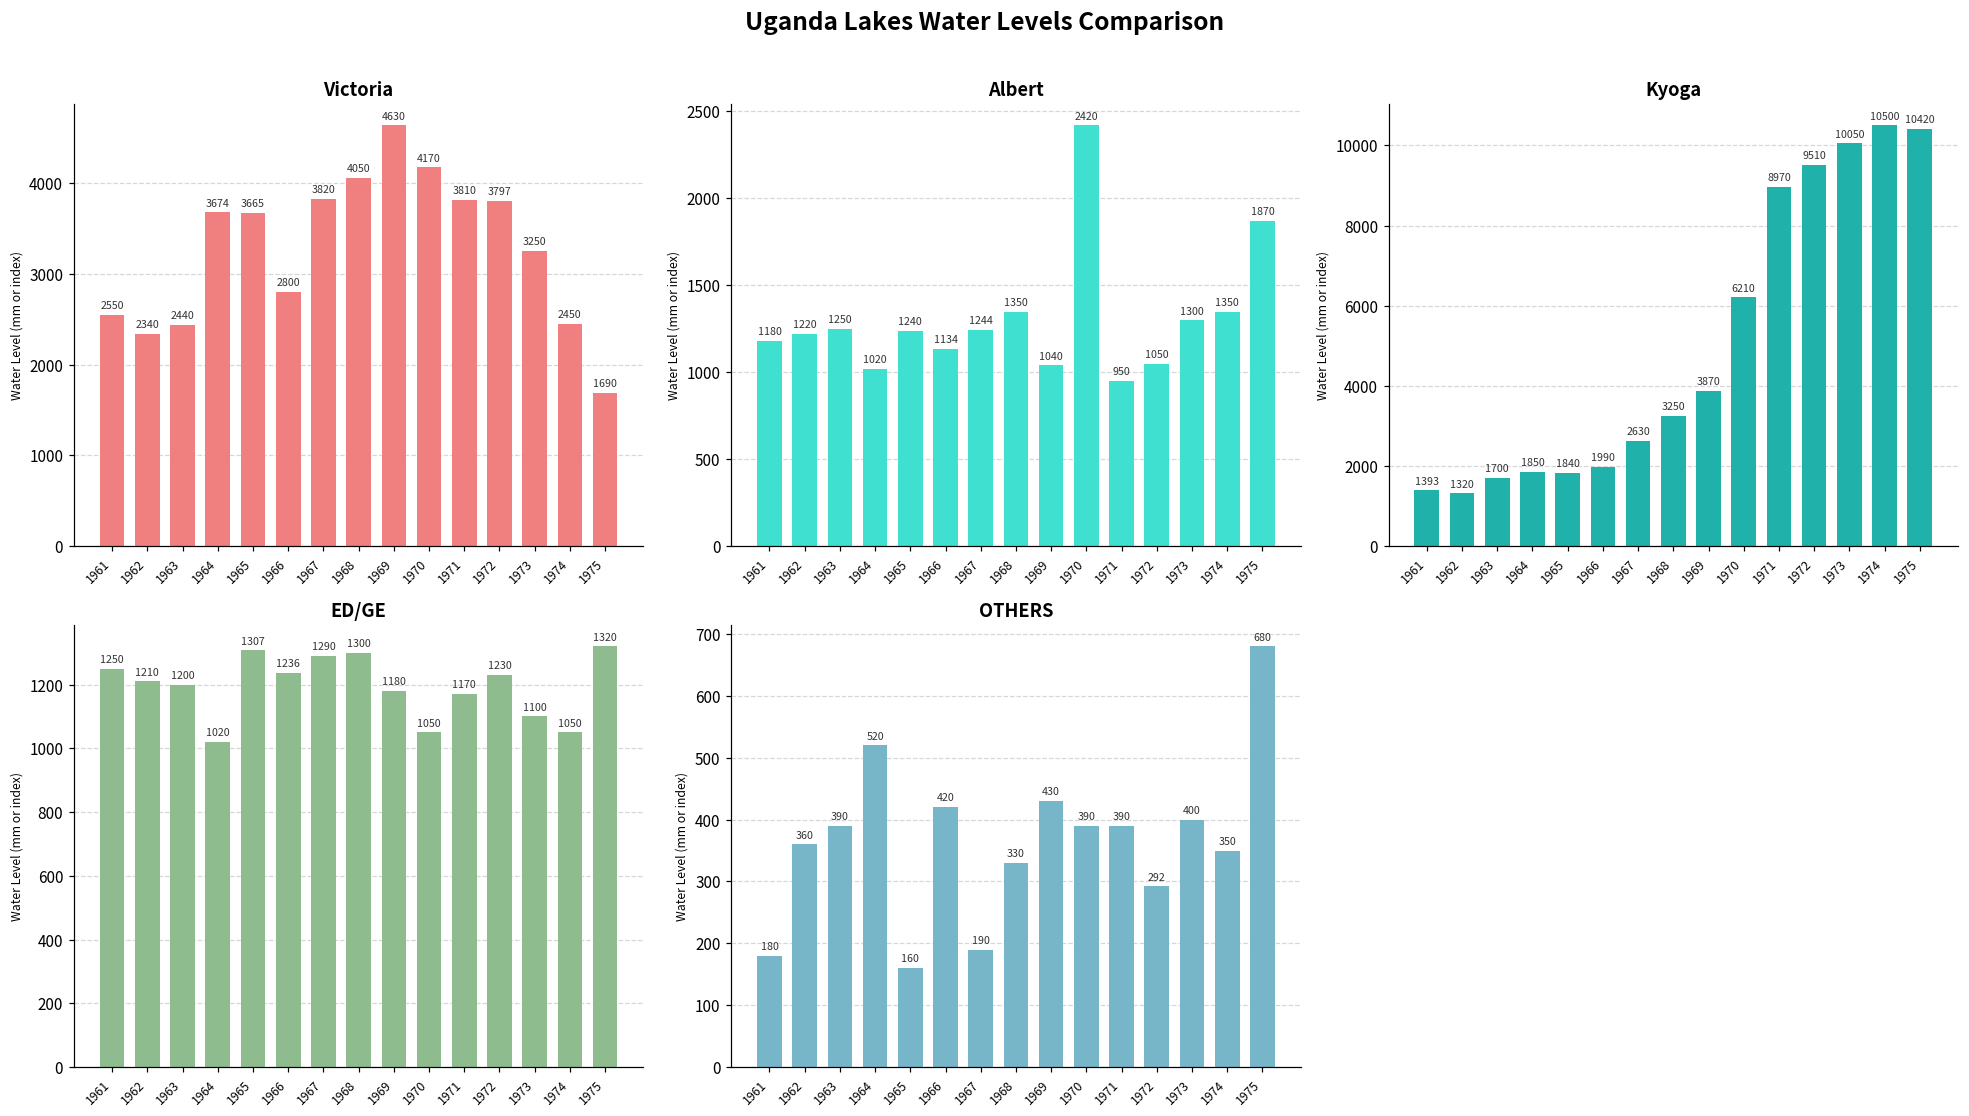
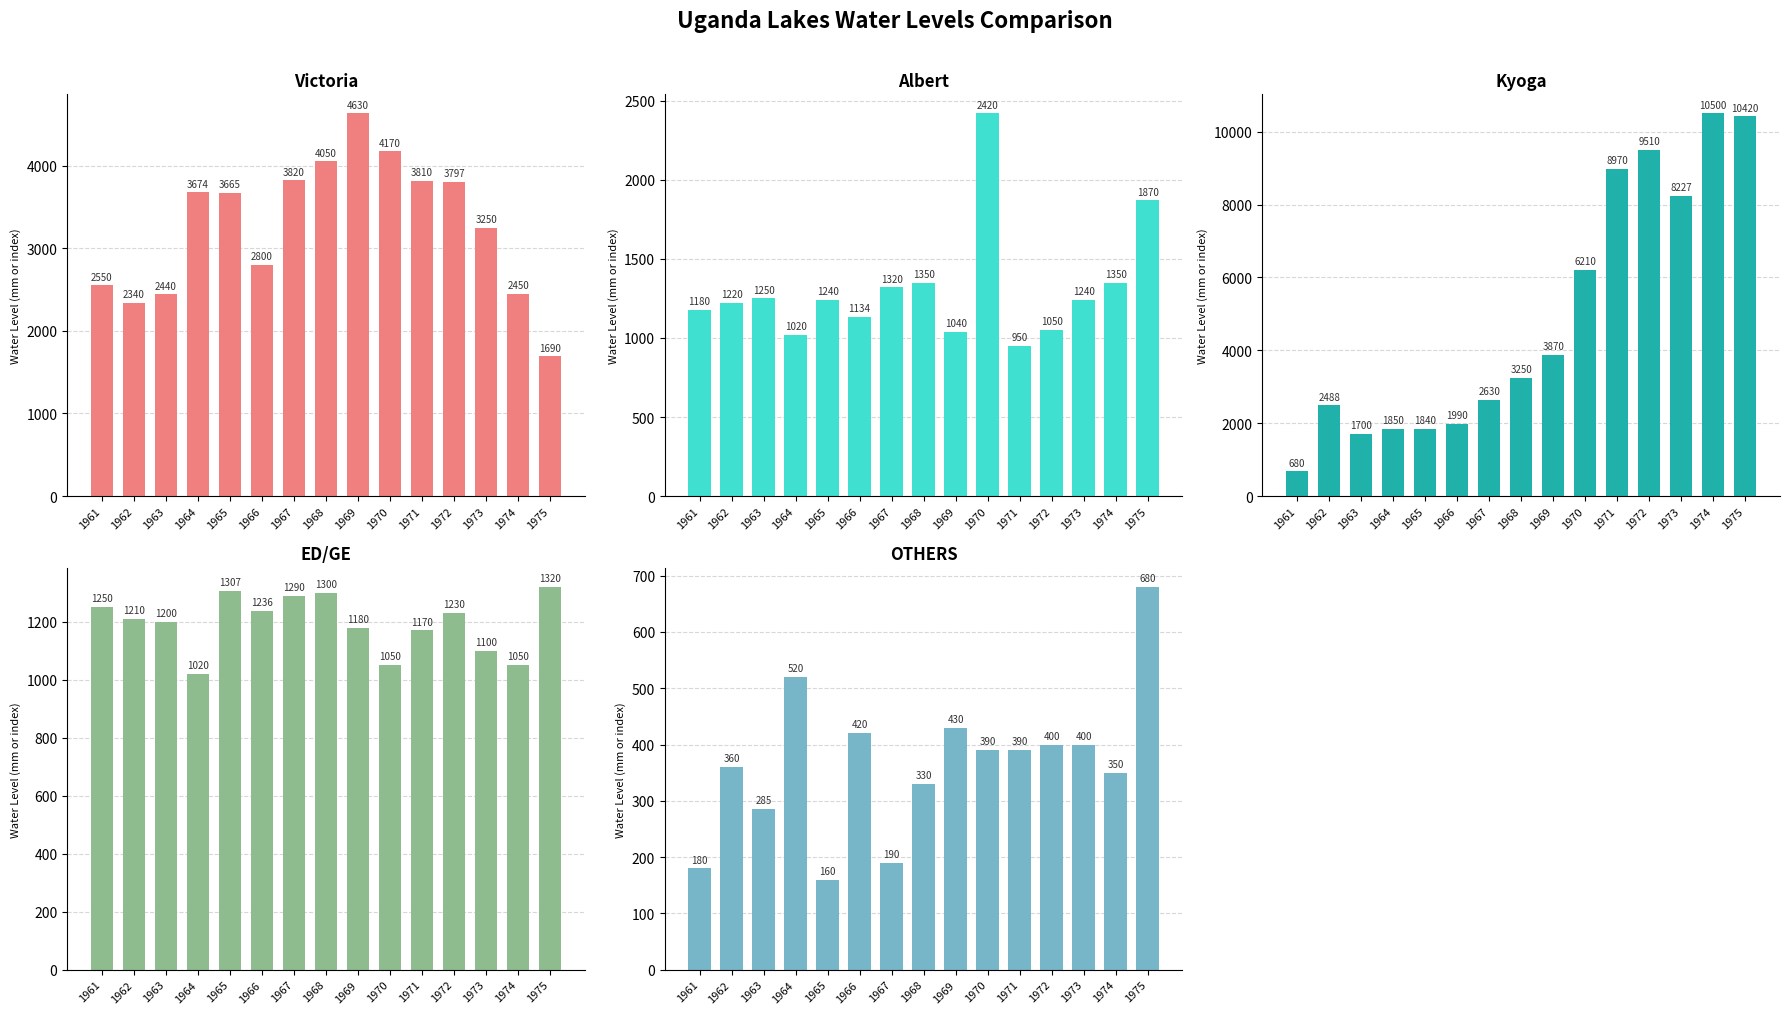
  {
    "Victoria": {
      "1961": 2550,
      "1962": 2340,
      "1963": 2440,
      "1964": 3674,
      "1965": 3665,
      "1966": 2800,
      "1967": 3820,
      "1968": 4050,
      "1969": 4630,
      "1970": 4170,
      "1971": 3810,
      "1972": 3797,
      "1973": 3250,
      "1974": 2450,
      "1975": 1690
    },
    "Albert": {
      "1961": 1180,
      "1962": 1220,
      "1963": 1250,
      "1964": 1020,
      "1965": 1240,
      "1966": 1134,
-     "1967": 1244,
+     "1967": 1320,
      "1968": 1350,
      "1969": 1040,
      "1970": 2420,
      "1971": 950,
      "1972": 1050,
-     "1973": 1300,
+     "1973": 1240,
      "1974": 1350,
      "1975": 1870
    },
    "Kyoga": {
-     "1961": 1393,
-     "1962": 1320,
+     "1961": 680,
+     "1962": 2488,
      "1963": 1700,
      "1964": 1850,
      "1965": 1840,
      "1966": 1990,
      "1967": 2630,
      "1968": 3250,
      "1969": 3870,
      "1970": 6210,
      "1971": 8970,
      "1972": 9510,
-     "1973": 10050,
+     "1973": 8227,
      "1974": 10500,
      "1975": 10420
    },
    "ED/GE": {
      "1961": 1250,
      "1962": 1210,
      "1963": 1200,
      "1964": 1020,
      "1965": 1307,
      "1966": 1236,
      "1967": 1290,
      "1968": 1300,
      "1969": 1180,
      "1970": 1050,
      "1971": 1170,
      "1972": 1230,
      "1973": 1100,
      "1974": 1050,
      "1975": 1320
    },
    "OTHERS": {
      "1961": 180,
      "1962": 360,
-     "1963": 390,
+     "1963": 285,
      "1964": 520,
      "1965": 160,
      "1966": 420,
      "1967": 190,
      "1968": 330,
      "1969": 430,
      "1970": 390,
      "1971": 390,
-     "1972": 292,
+     "1972": 400,
      "1973": 400,
      "1974": 350,
      "1975": 680
    }
  }
